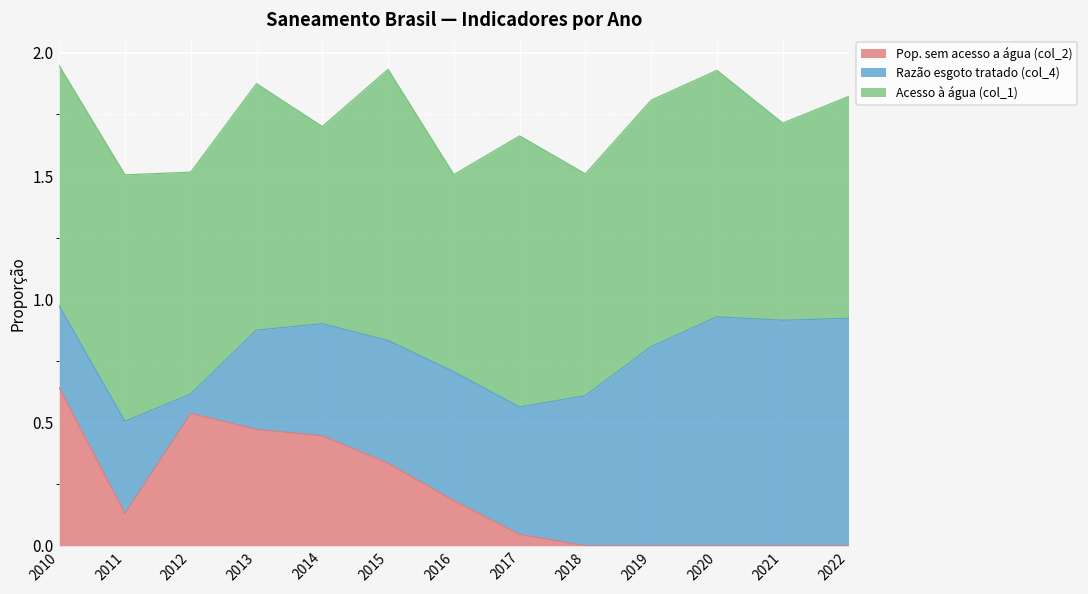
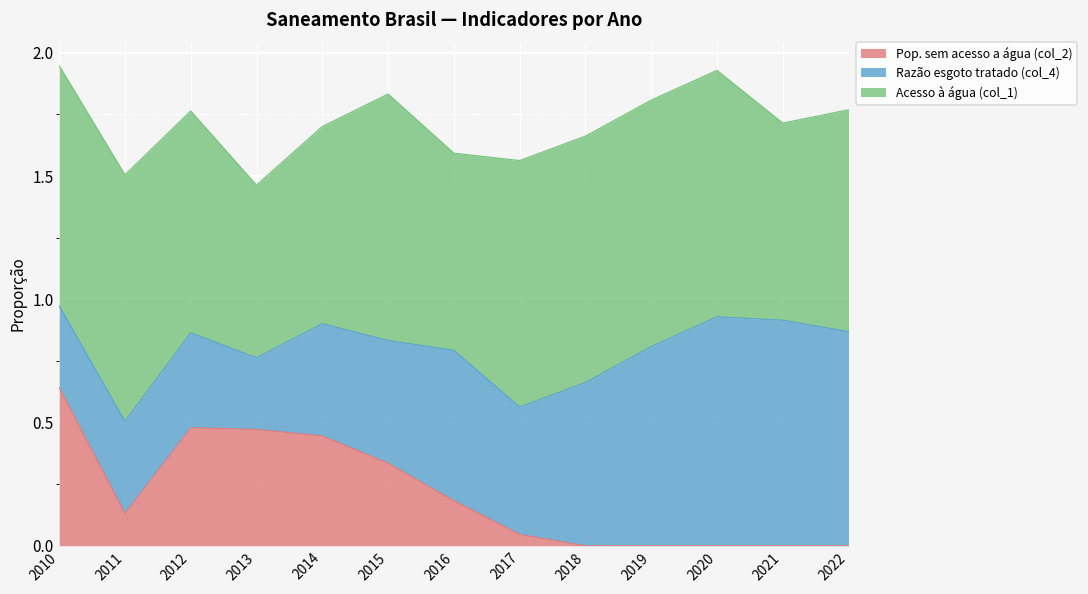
  {
    "Pop. sem acesso a água (col_2)": {
      "2010": 0.64,
      "2011": 0.13,
-     "2012": 0.54,
+     "2012": 0.48,
      "2013": 0.47,
      "2014": 0.45,
      "2015": 0.34,
      "2016": 0.18,
      "2017": 0.05,
      "2018": 0.00,
      "2019": 0.00,
      "2020": 0.00,
      "2021": 0.00,
      "2022": 0.00
    },
    "Razão esgoto tratado (col_4)": {
      "2010": 0.33,
      "2011": 0.37,
-     "2012": 0.08,
-     "2013": 0.40,
+     "2012": 0.39,
+     "2013": 0.29,
      "2014": 0.46,
      "2015": 0.50,
-     "2016": 0.52,
+     "2016": 0.61,
      "2017": 0.52,
-     "2018": 0.61,
+     "2018": 0.66,
      "2019": 0.81,
      "2020": 0.93,
      "2021": 0.92,
-     "2022": 0.92
+     "2022": 0.87
    },
    "Acesso à água (col_1)": {
      "2010": 0.97,
      "2011": 1.0,
      "2012": 0.9,
-     "2013": 1.0,
+     "2013": 0.7,
      "2014": 0.8,
-     "2015": 1.1,
+     "2015": 1.0,
      "2016": 0.8,
-     "2017": 1.1,
-     "2018": 0.9,
+     "2017": 1.0,
+     "2018": 1.0,
      "2019": 1.0,
      "2020": 1.0,
      "2021": 0.8,
      "2022": 0.9
    }
  }
